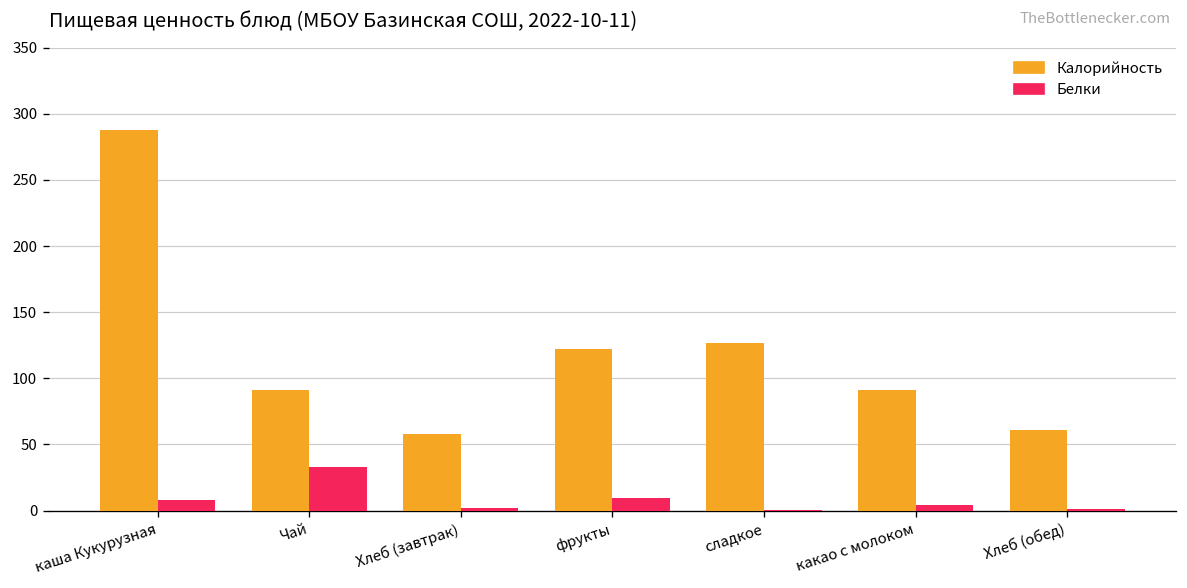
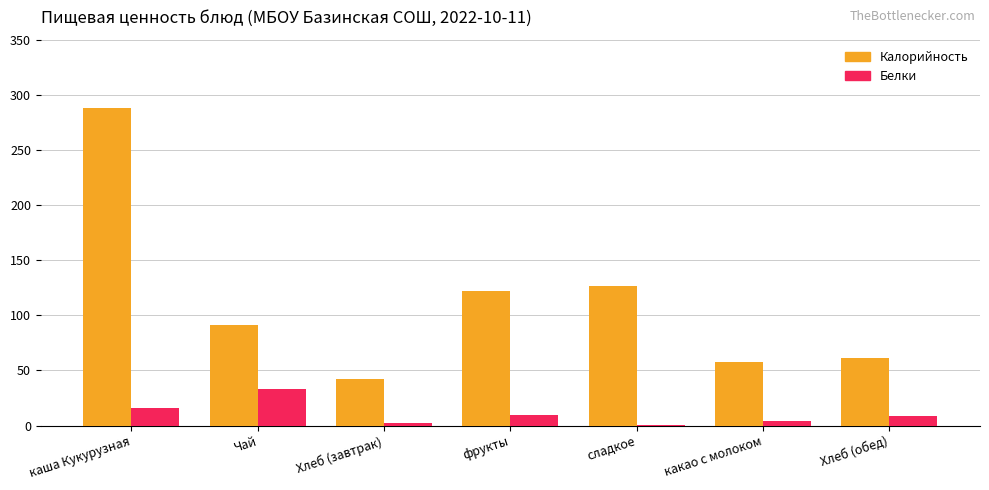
  {
    "Калорийность": {
      "каша Кукурузная": 288,
      "Чай": 91,
-     "Хлеб (завтрак)": 58,
+     "Хлеб (завтрак)": 43,
      "фрукты": 122,
      "сладкое": 127,
-     "какао с молоком": 91,
+     "какао с молоком": 58,
      "Хлеб (обед)": 61
    },
    "Белки": {
-     "каша Кукурузная": 8,
+     "каша Кукурузная": 16,
      "Чай": 33,
      "Хлеб (завтрак)": 2,
      "фрукты": 10,
      "какао с молоком": 4,
-     "Хлеб (обед)": 1
+     "Хлеб (обед)": 9
    }
  }
